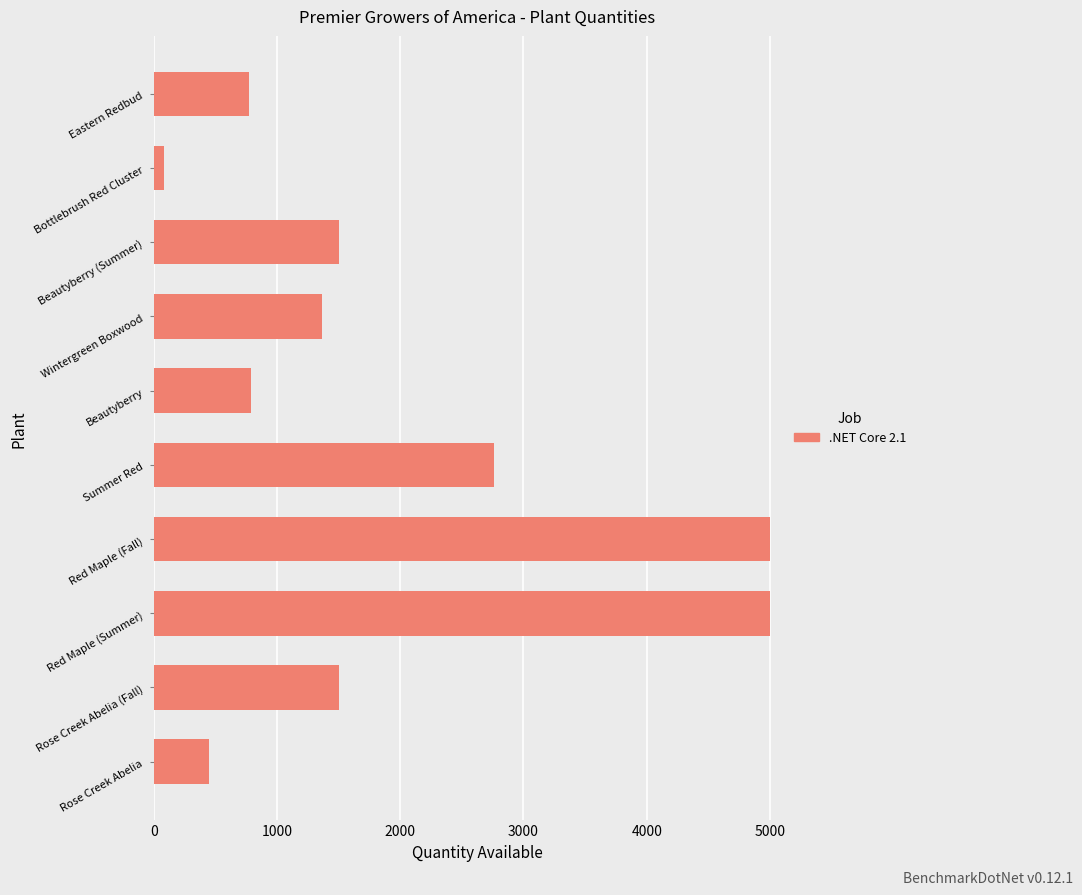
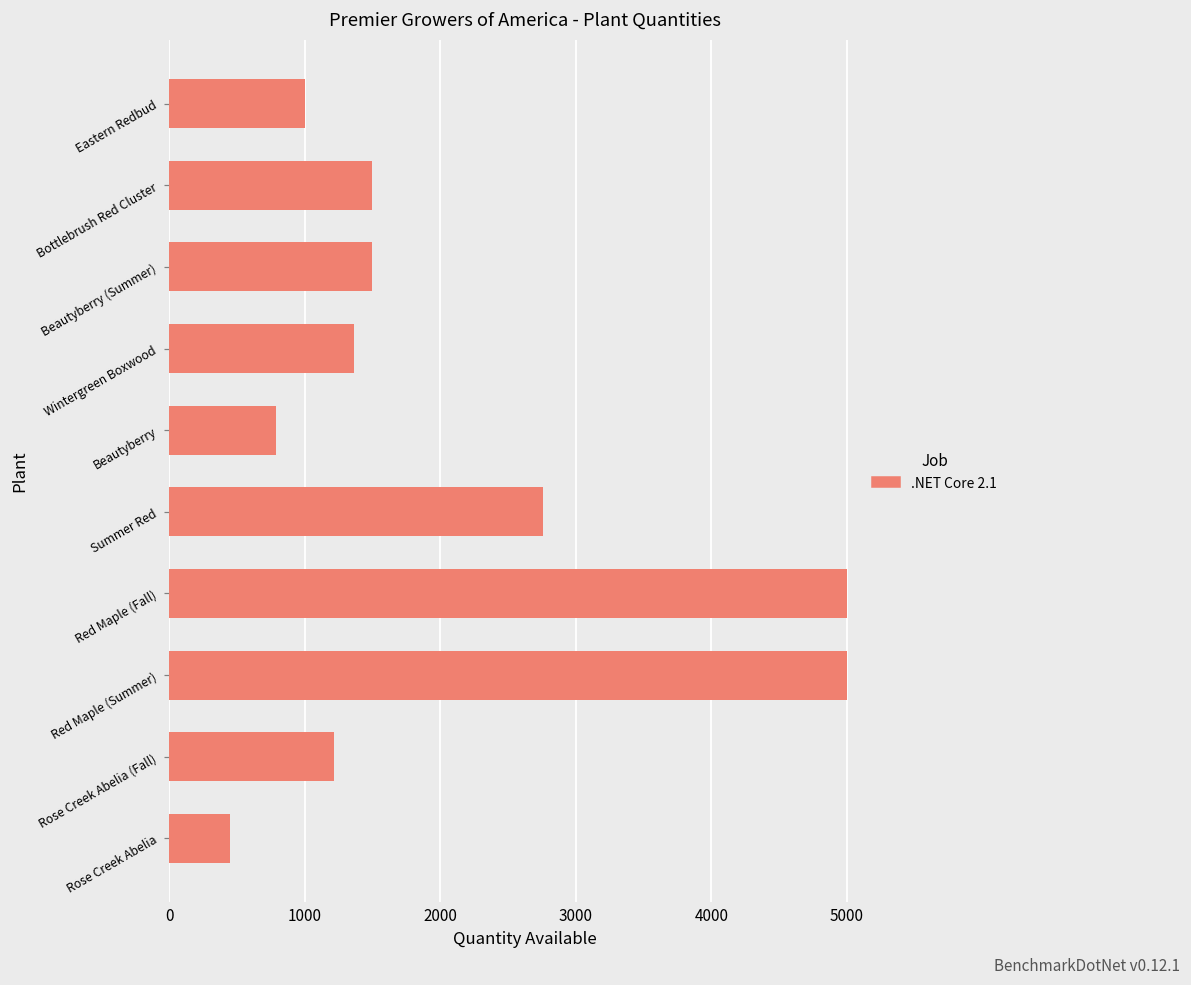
  {
-   "Eastern Redbud": 770,
-   "Bottlebrush Red Cluster": 90,
+   "Eastern Redbud": 1000,
+   "Bottlebrush Red Cluster": 1500,
    "Beautyberry (Summer)": 1500,
    "Wintergreen Boxwood": 1360,
    "Beautyberry": 790,
    "Summer Red": 2760,
    "Red Maple (Fall)": 5000,
    "Red Maple (Summer)": 5000,
-   "Rose Creek Abelia (Fall)": 1500,
+   "Rose Creek Abelia (Fall)": 1220,
    "Rose Creek Abelia": 450
  }
